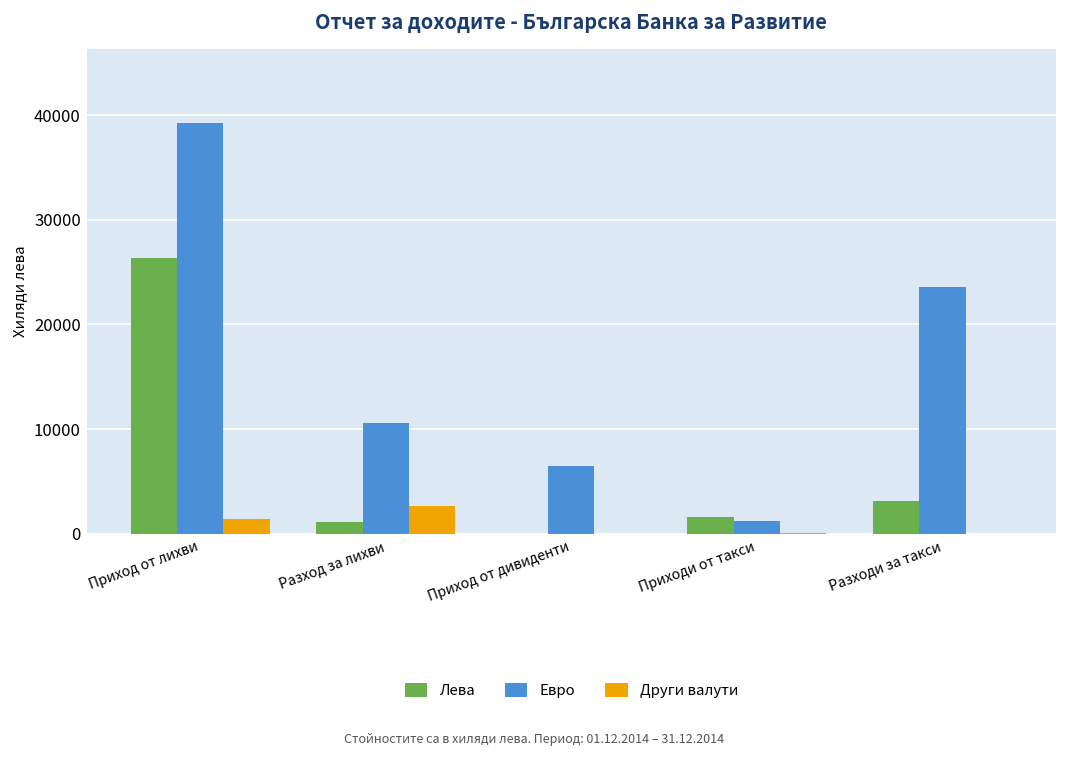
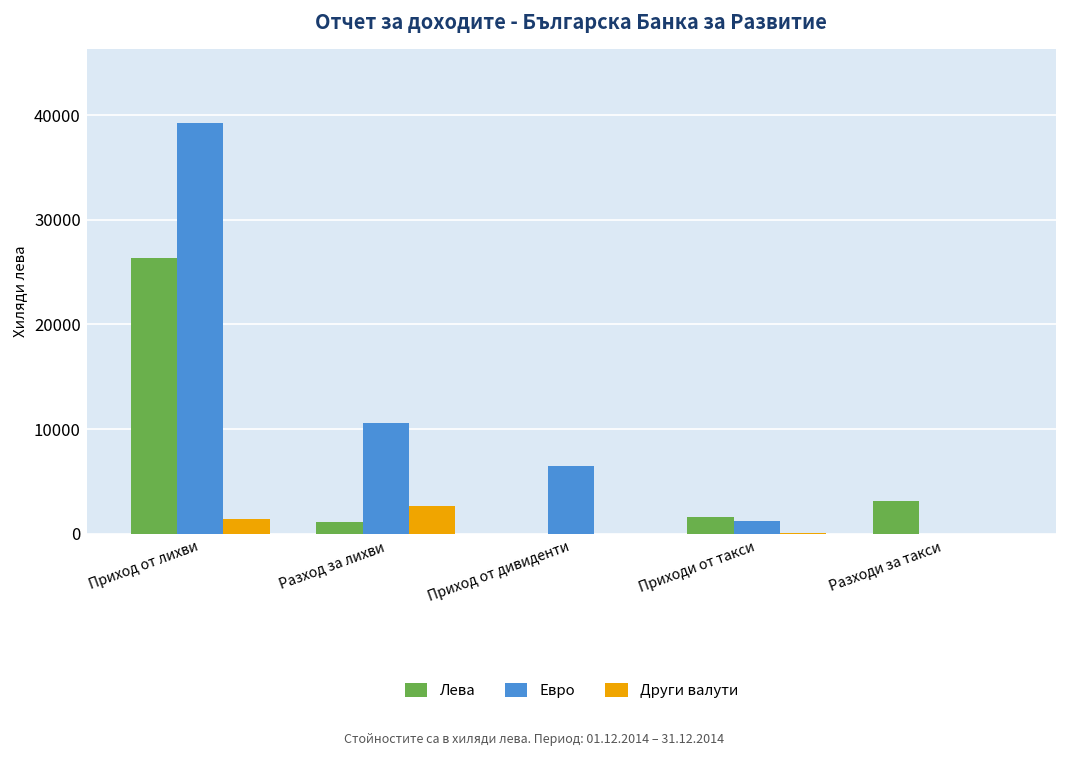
  {
    "Лева": {
      "Приход от лихви": 26000,
      "Разход за лихви": 1000,
      "Приходи от такси": 2000,
      "Разходи за такси": 3000
    },
    "Евро": {
      "Приход от лихви": 39000,
      "Разход за лихви": 11000,
      "Приход от дивиденти": 6000,
      "Приходи от такси": 1000,
-     "Разходи за такси": 24000
+     "Разходи за такси": 0
    },
    "Други валути": {
      "Приход от лихви": 1000,
      "Разход за лихви": 3000,
      "Приход от дивиденти": 0
    }
  }
